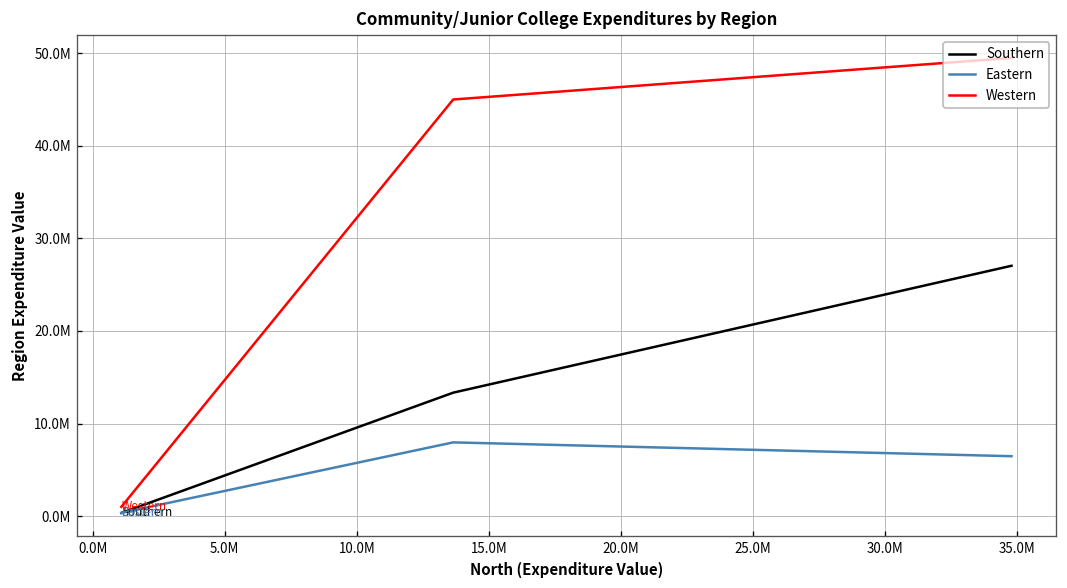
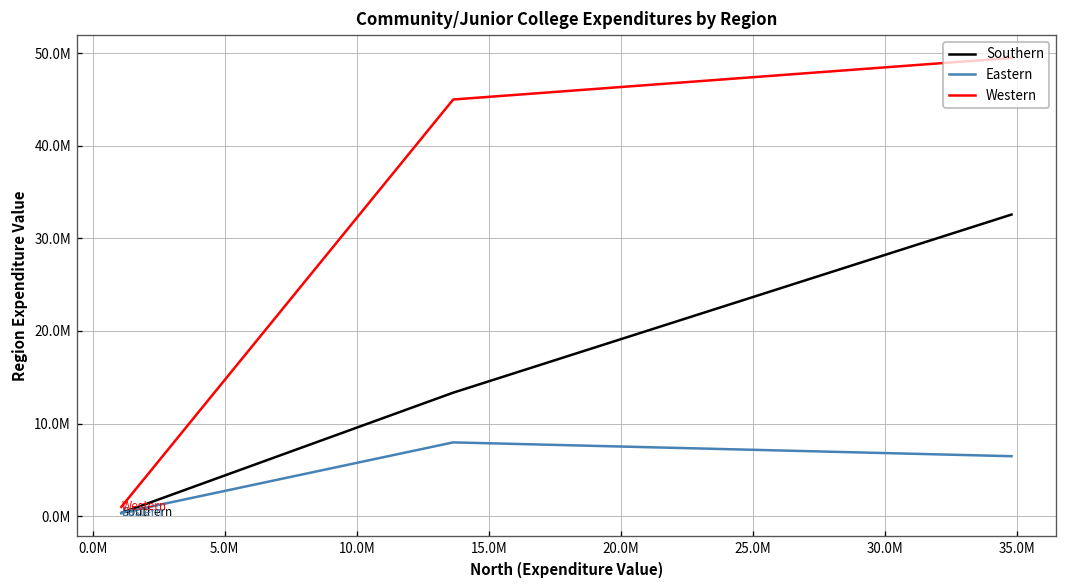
  {
    "Southern": {
-     "35.0M": 27000000
+     "35.0M": 33000000
    },
    "Eastern": {
      "35.0M": 6000000
    }
  }
